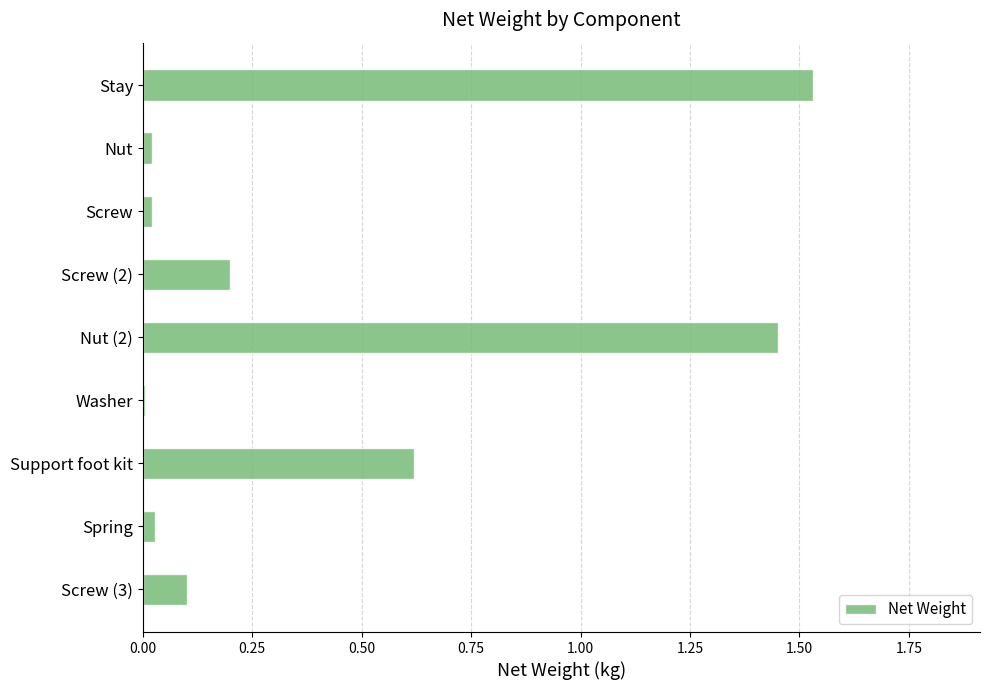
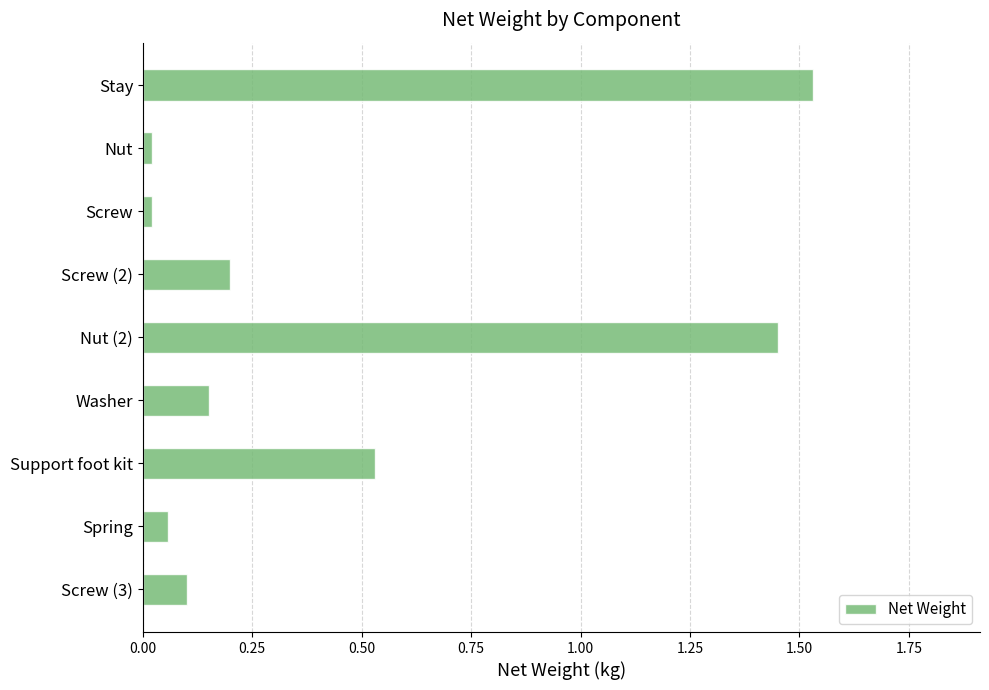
  {
    "Stay": 1.53,
    "Nut": 0.02,
    "Screw": 0.02,
    "Screw (2)": 0.20,
    "Nut (2)": 1.45,
-   "Washer": 0.00,
-   "Support foot kit": 0.62,
-   "Spring": 0.03,
+   "Washer": 0.15,
+   "Support foot kit": 0.53,
+   "Spring": 0.06,
    "Screw (3)": 0.10
  }
